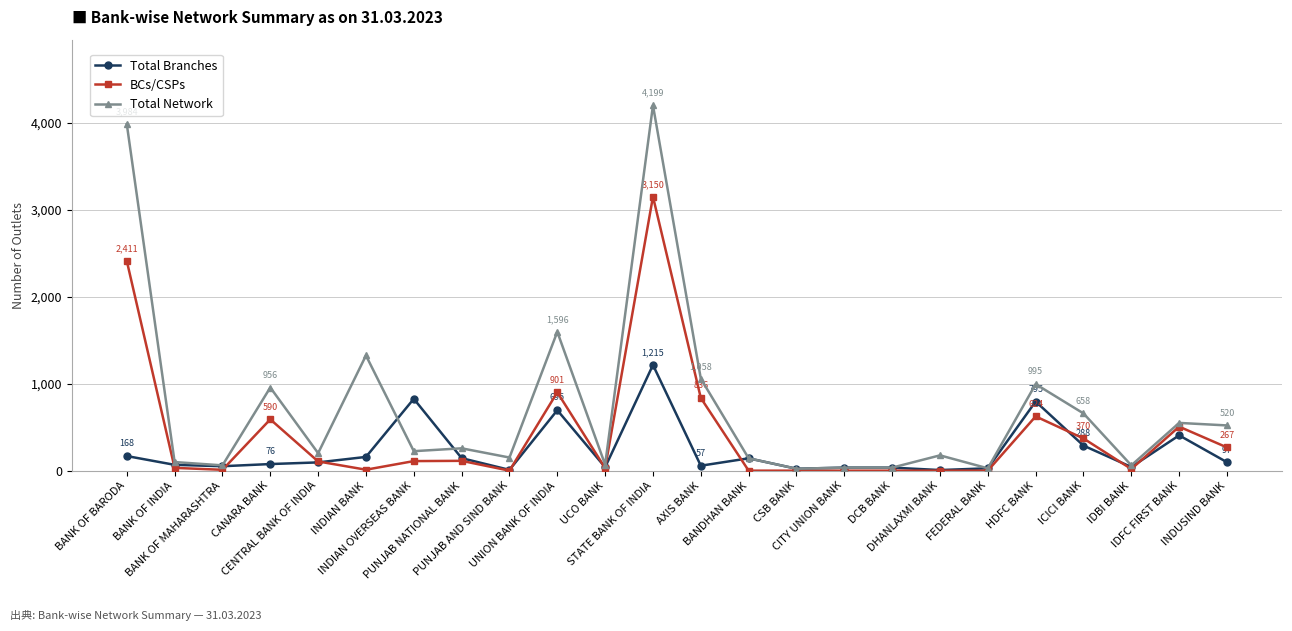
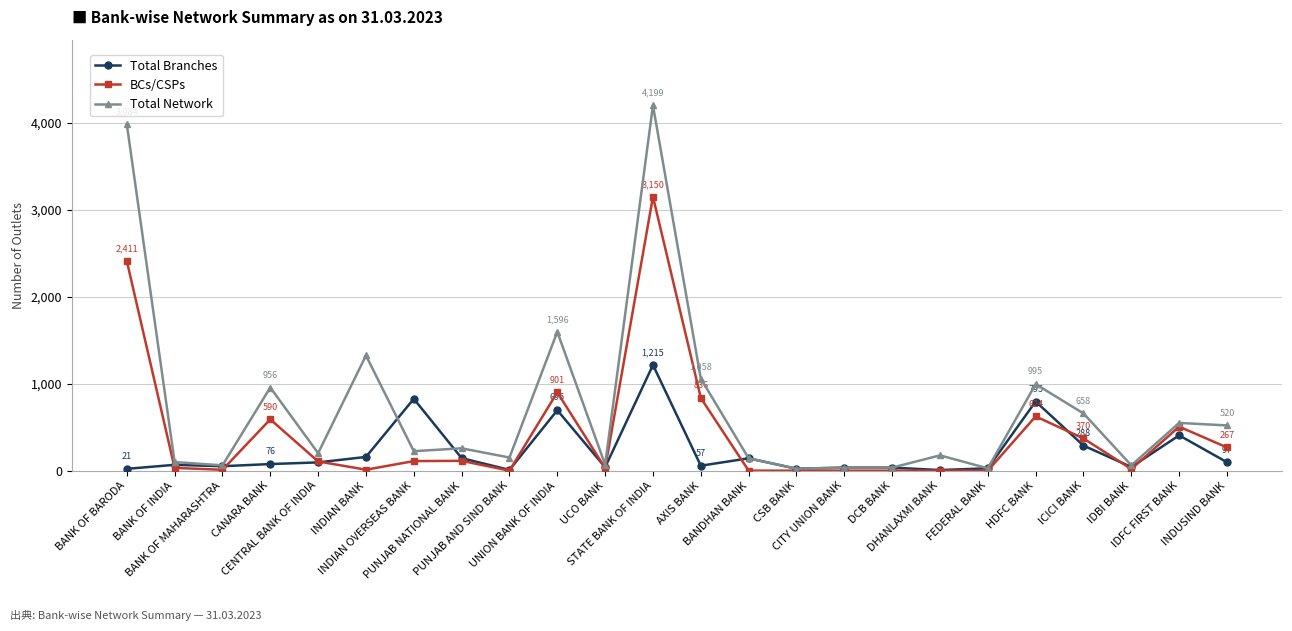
  {
    "Total Branches": {
-     "BANK OF BARODA": "168",
+     "BANK OF BARODA": "21",
      "CANARA BANK": "76",
      "STATE BANK OF INDIA": "1,215",
      "AXIS BANK": "57"
    },
    "BCs/CSPs": {
      "BANK OF BARODA": "2,411",
      "CANARA BANK": "590",
      "UNION BANK OF INDIA": "901",
      "STATE BANK OF INDIA": "3,150",
      "AXIS BANK": "836",
      "INDUSIND BANK": "267"
    },
    "Total Network": {
      "CANARA BANK": "956",
      "UNION BANK OF INDIA": "1,596",
      "STATE BANK OF INDIA": "4,199",
      "AXIS BANK": "1,058",
      "HDFC BANK": "995",
      "ICICI BANK": "658",
      "INDUSIND BANK": "520"
    }
  }
